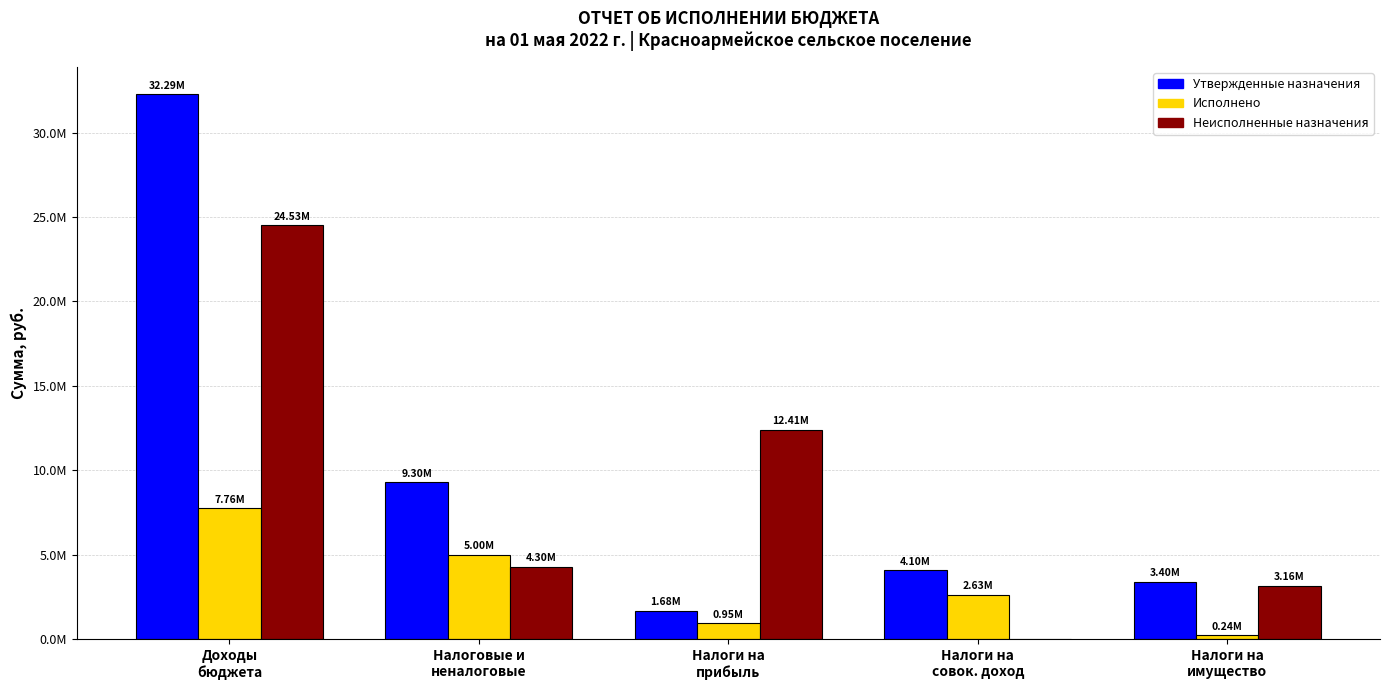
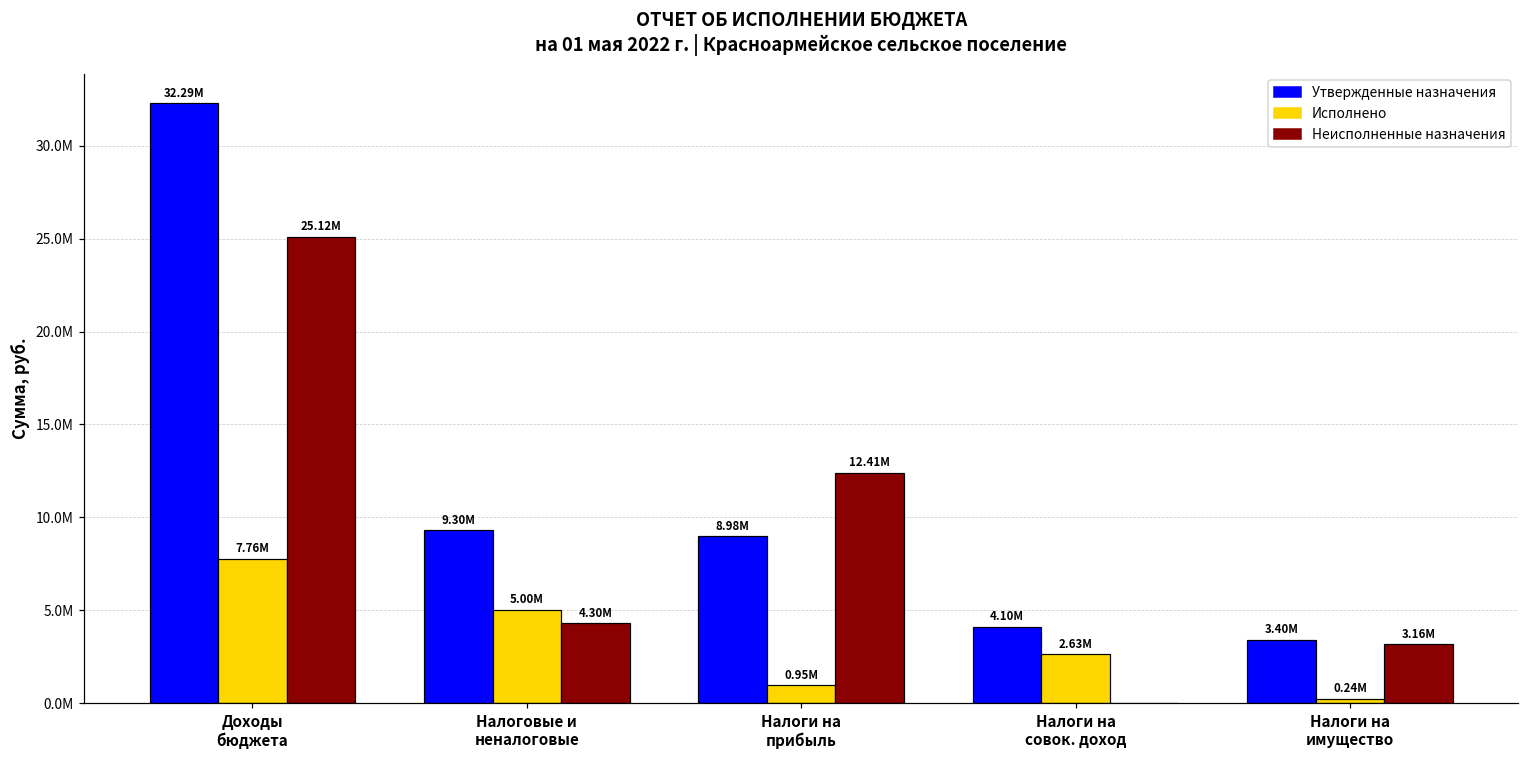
  {
    "Утвержденные назначения": {
-     "Налоги на прибыль": "1.68М"
+     "Налоги на прибыль": "8.98М"
    },
    "Неисполненные назначения": {
-     "Доходы бюджета": "24.53М"
+     "Доходы бюджета": "25.12М"
    }
  }
